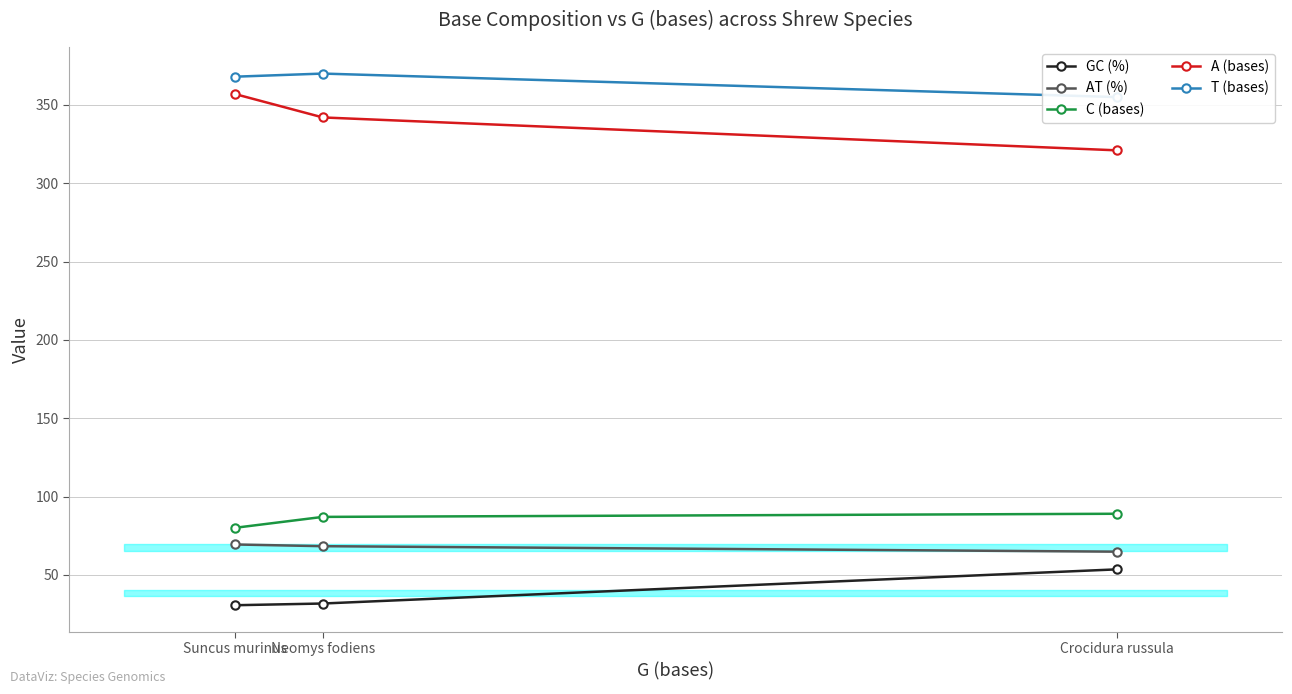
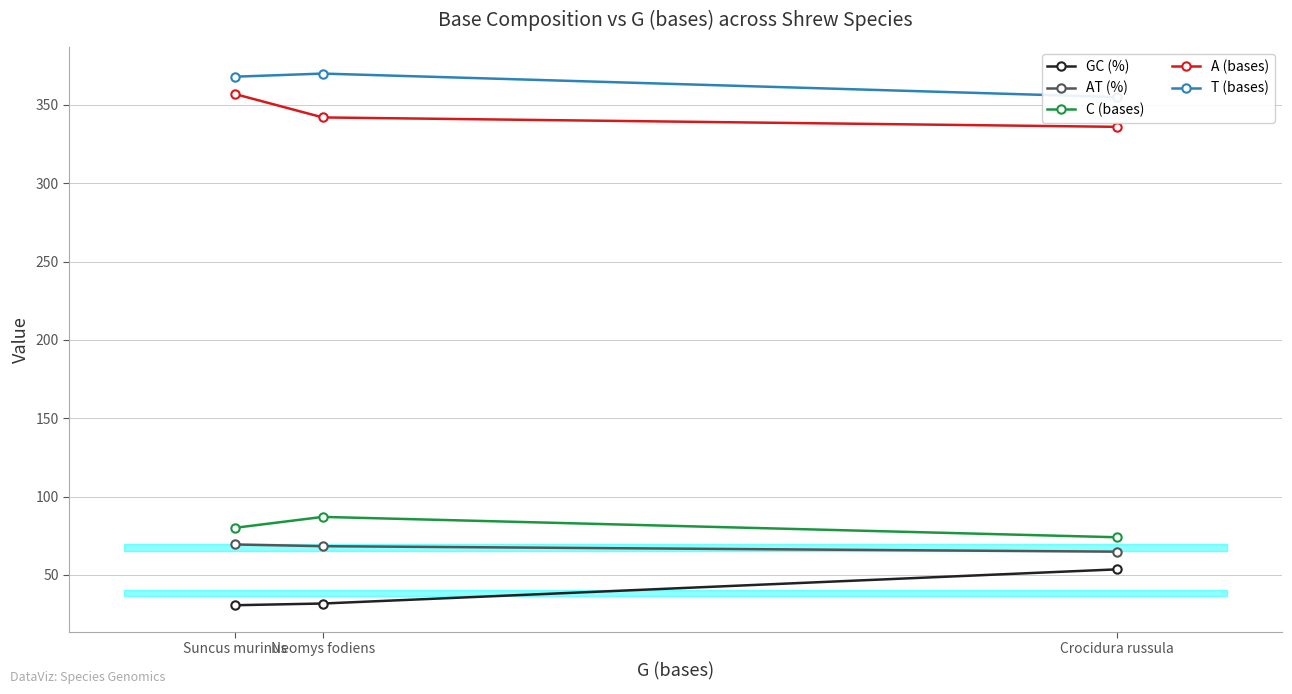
  {
    "GC (%)": {
      "Crocidura russula": 54
    },
    "AT (%)": {
      "Crocidura russula": 65
    },
    "C (bases)": {
-     "Crocidura russula": 89
+     "Crocidura russula": 74
    },
    "A (bases)": {
-     "Crocidura russula": 321
+     "Crocidura russula": 336
    }
  }
